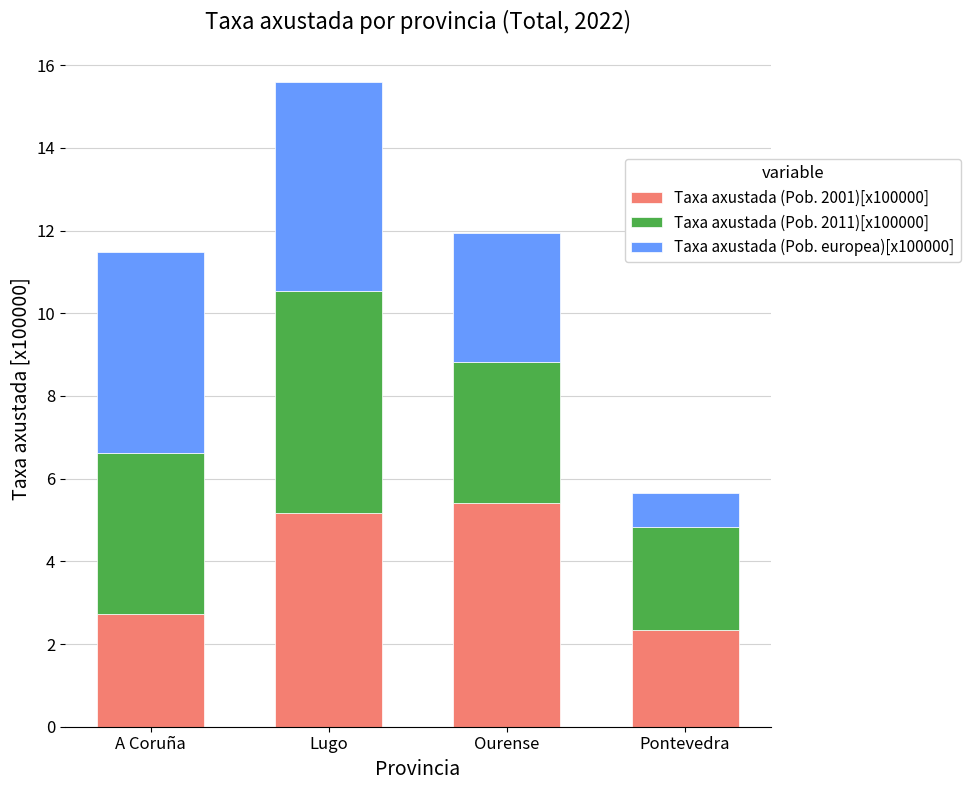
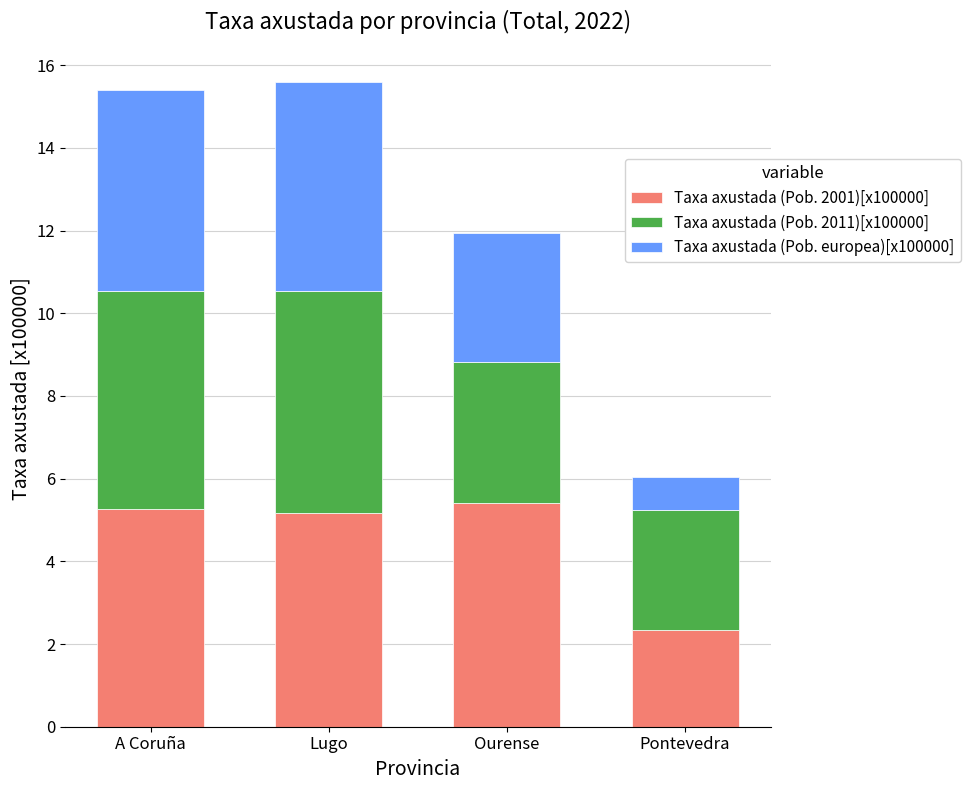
  {
    "Taxa axustada (Pob. 2001)[x100000]": {
-     "A Coruña": 2.7,
+     "A Coruña": 5.3,
      "Lugo": 5.2,
      "Ourense": 5.4,
      "Pontevedra": 2.4
    },
    "Taxa axustada (Pob. 2011)[x100000]": {
-     "A Coruña": 3.9,
+     "A Coruña": 5.3,
      "Lugo": 5.4,
      "Ourense": 3.4,
-     "Pontevedra": 2.5
+     "Pontevedra": 2.9
    },
    "Taxa axustada (Pob. europea)[x100000]": {
      "A Coruña": 4.9,
      "Lugo": 5.1,
      "Ourense": 3.1,
      "Pontevedra": 0.8
    }
  }
